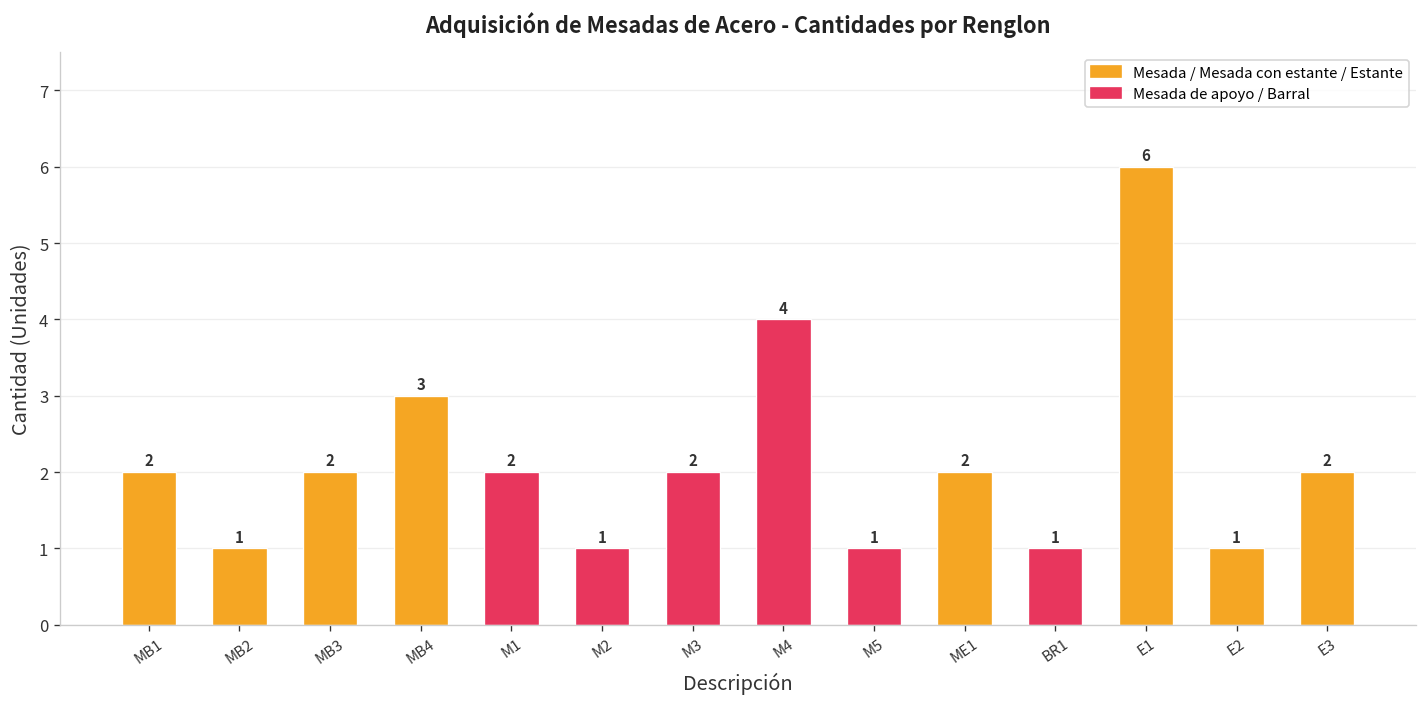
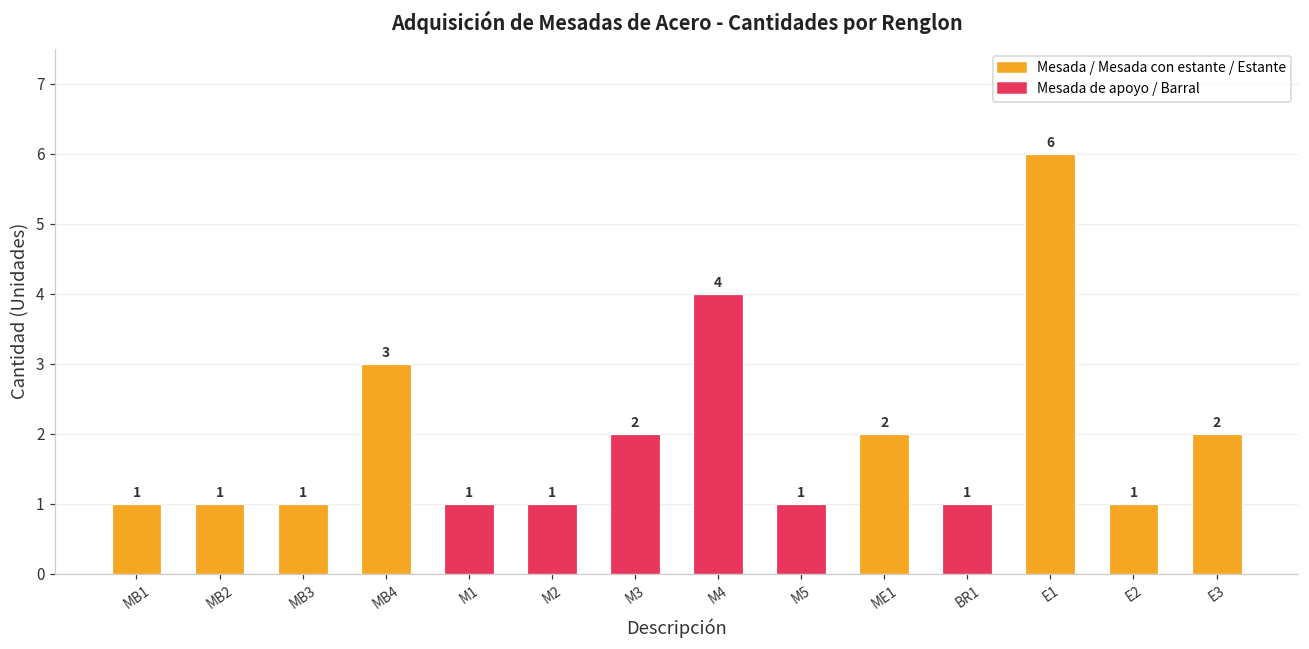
  {
-   "MB1": 2,
+   "MB1": 1,
    "MB2": 1,
-   "MB3": 2,
+   "MB3": 1,
    "MB4": 3,
-   "M1": 2,
+   "M1": 1,
    "M2": 1,
    "M3": 2,
    "M4": 4,
    "M5": 1,
    "ME1": 2,
    "BR1": 1,
    "E1": 6,
    "E2": 1,
    "E3": 2
  }
